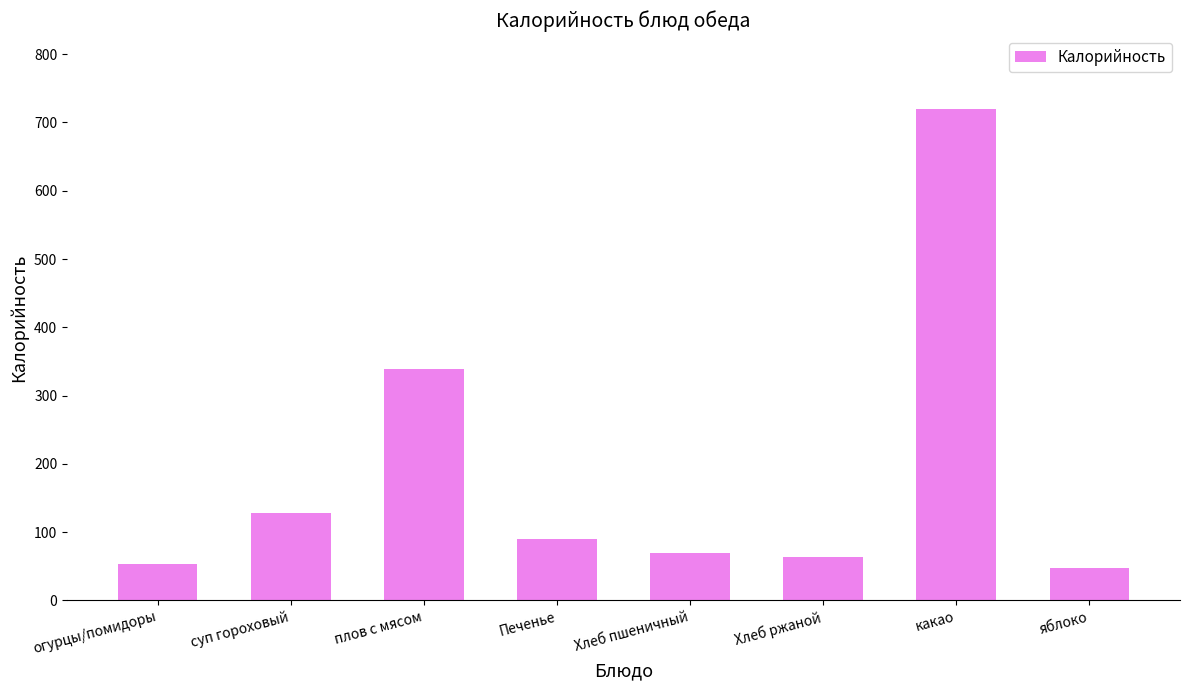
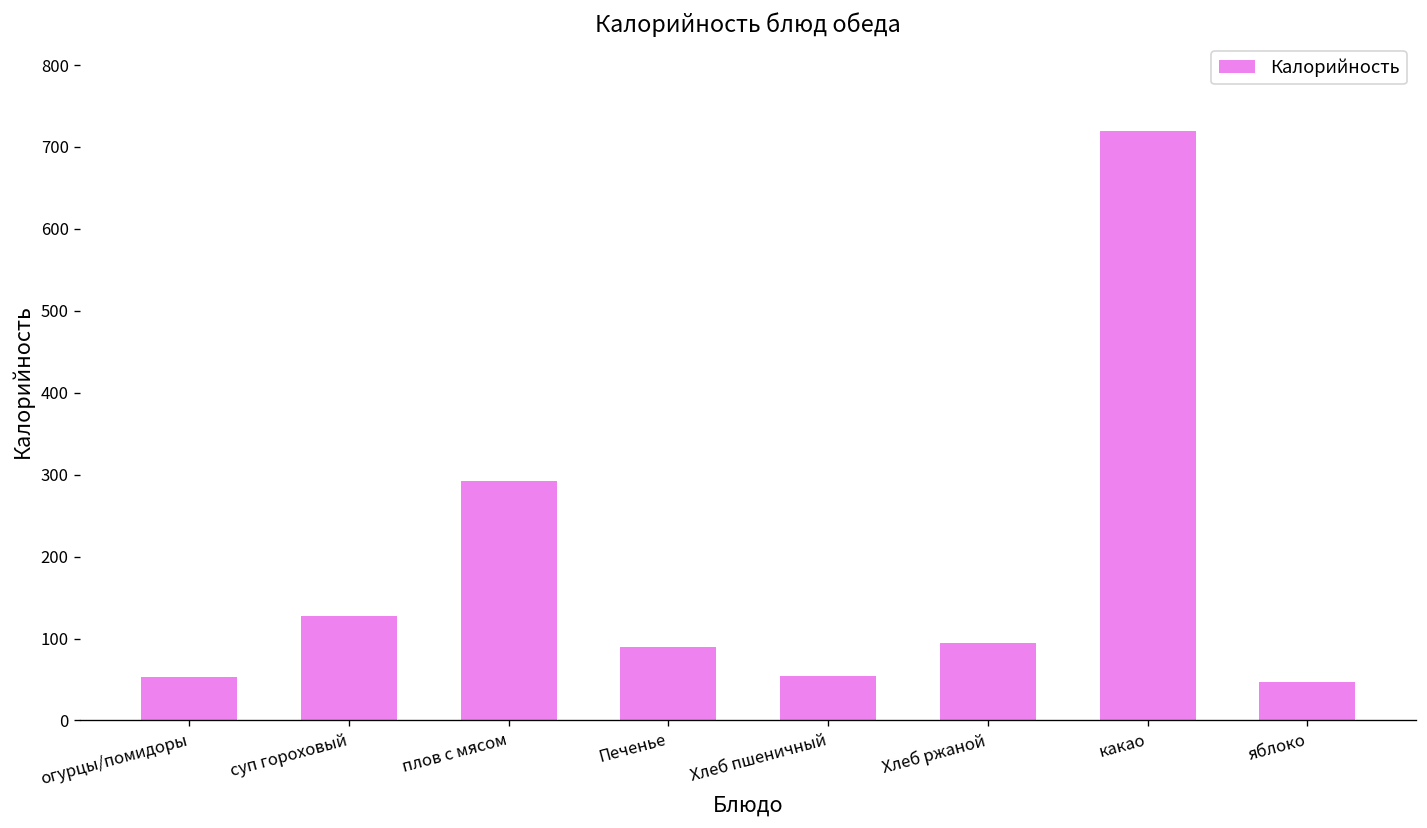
  {
    "огурцы/помидоры": 50,
    "суп гороховый": 130,
-   "плов с мясом": 340,
+   "плов с мясом": 290,
    "Печенье": 90,
-   "Хлеб пшеничный": 70,
-   "Хлеб ржаной": 60,
+   "Хлеб пшеничный": 50,
+   "Хлеб ржаной": 90,
    "какао": 720,
    "яблоко": 50
  }
